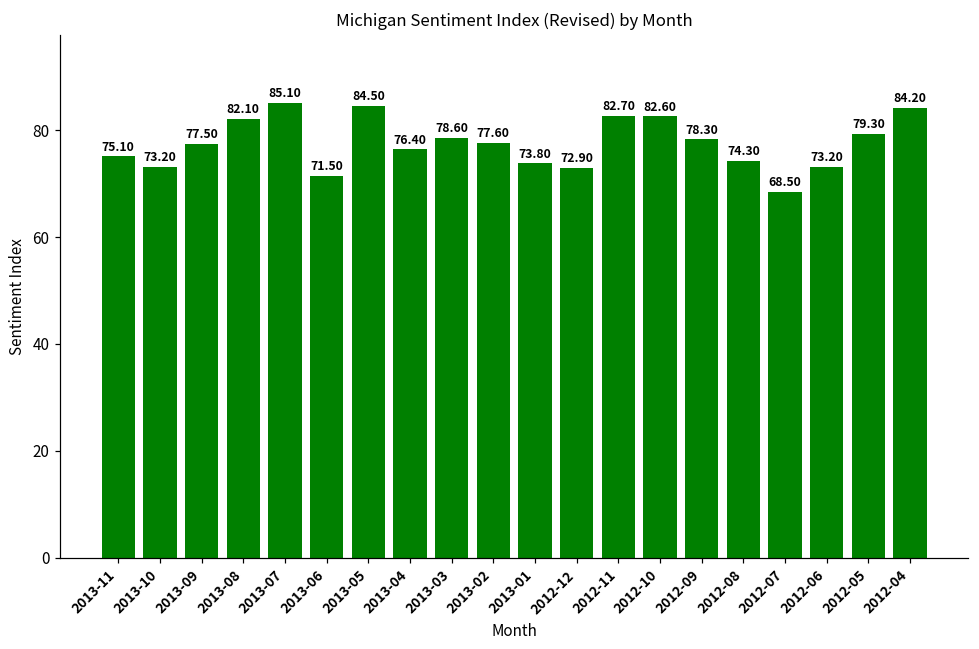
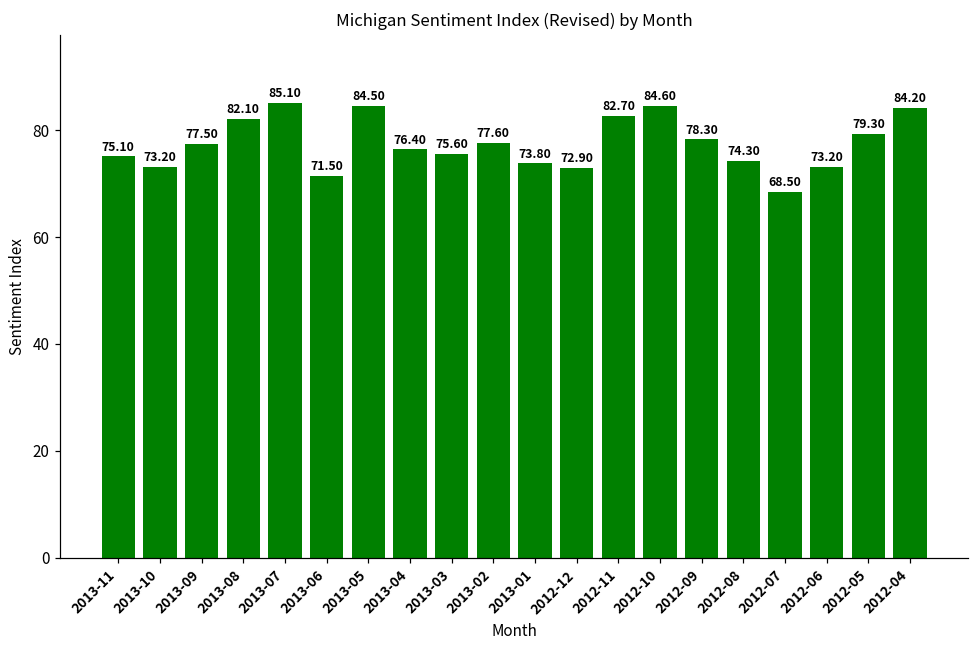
  {
    "2013-11": 75.10,
    "2013-10": 73.20,
    "2013-09": 77.50,
    "2013-08": 82.10,
    "2013-07": 85.10,
    "2013-06": 71.50,
    "2013-05": 84.50,
    "2013-04": 76.40,
-   "2013-03": 78.60,
+   "2013-03": 75.60,
    "2013-02": 77.60,
    "2013-01": 73.80,
    "2012-12": 72.90,
    "2012-11": 82.70,
-   "2012-10": 82.60,
+   "2012-10": 84.60,
    "2012-09": 78.30,
    "2012-08": 74.30,
    "2012-07": 68.50,
    "2012-06": 73.20,
    "2012-05": 79.30,
    "2012-04": 84.20
  }
